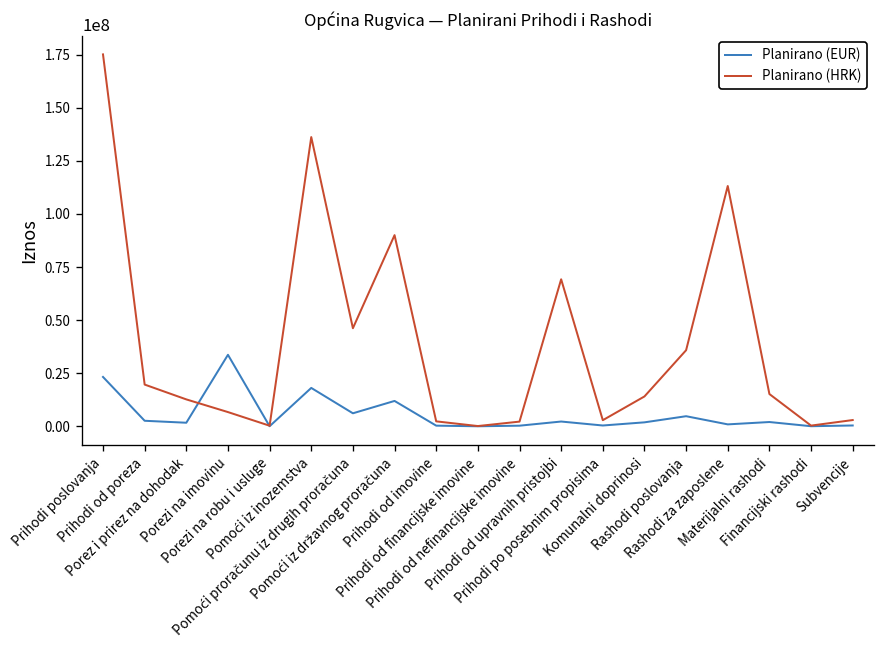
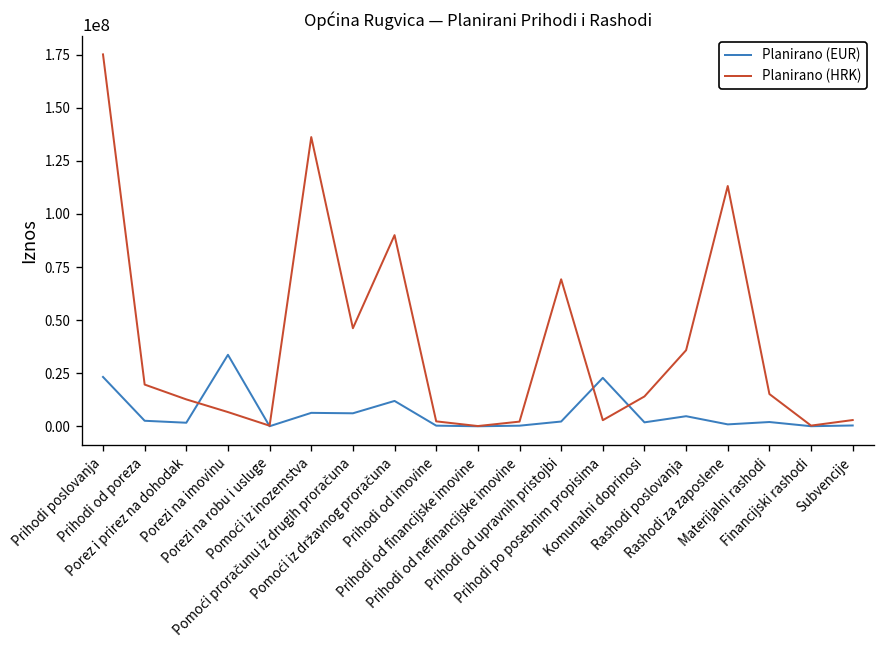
  {
    "Planirano (EUR)": {
      "Prihodi poslovanja": 23000000,
      "Prihodi od poreza": 3000000,
      "Porez i prirez na dohodak": 2000000,
      "Porezi na imovinu": 34000000,
-     "Pomoći iz inozemstva": 18000000,
+     "Pomoći iz inozemstva": 6000000,
      "Pomoći proračunu iz drugih proračuna": 6000000,
      "Pomoći iz državnog proračuna": 12000000,
      "Prihodi od imovine": 0,
      "Prihodi od nefinancijske imovine": 0,
      "Prihodi od upravnih pristojbi": 2000000,
-     "Prihodi po posebnim propisima": 0,
+     "Prihodi po posebnim propisima": 23000000,
      "Komunalni doprinosi": 2000000,
      "Rashodi poslovanja": 5000000,
      "Rashodi za zaposlene": 1000000,
      "Materijalni rashodi": 2000000,
      "Subvencije": 0
    },
    "Planirano (HRK)": {
      "Prihodi poslovanja": 175000000,
      "Prihodi od poreza": 20000000,
      "Porez i prirez na dohodak": 13000000,
      "Porezi na imovinu": 7000000,
      "Pomoći iz inozemstva": 136000000,
      "Pomoći proračunu iz drugih proračuna": 46000000,
      "Pomoći iz državnog proračuna": 90000000,
      "Prihodi od imovine": 2000000,
      "Prihodi od nefinancijske imovine": 2000000,
      "Prihodi od upravnih pristojbi": 69000000,
      "Prihodi po posebnim propisima": 3000000,
      "Komunalni doprinosi": 14000000,
      "Rashodi poslovanja": 36000000,
      "Rashodi za zaposlene": 113000000,
      "Materijalni rashodi": 15000000,
      "Subvencije": 3000000
    }
  }
